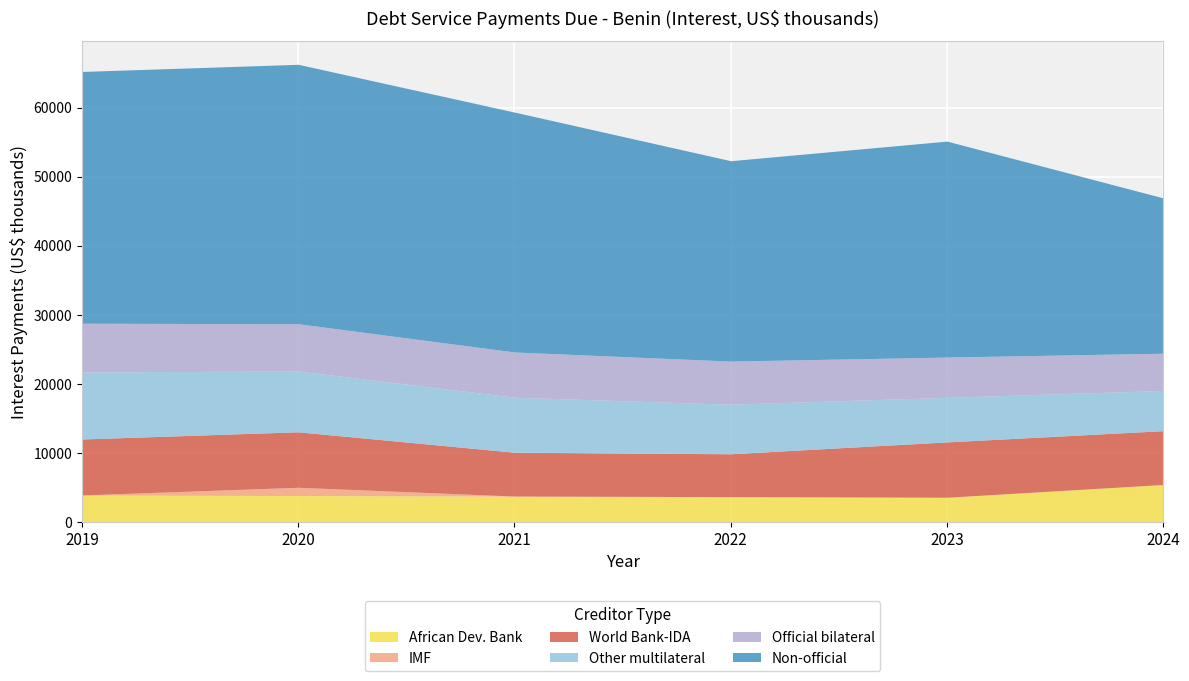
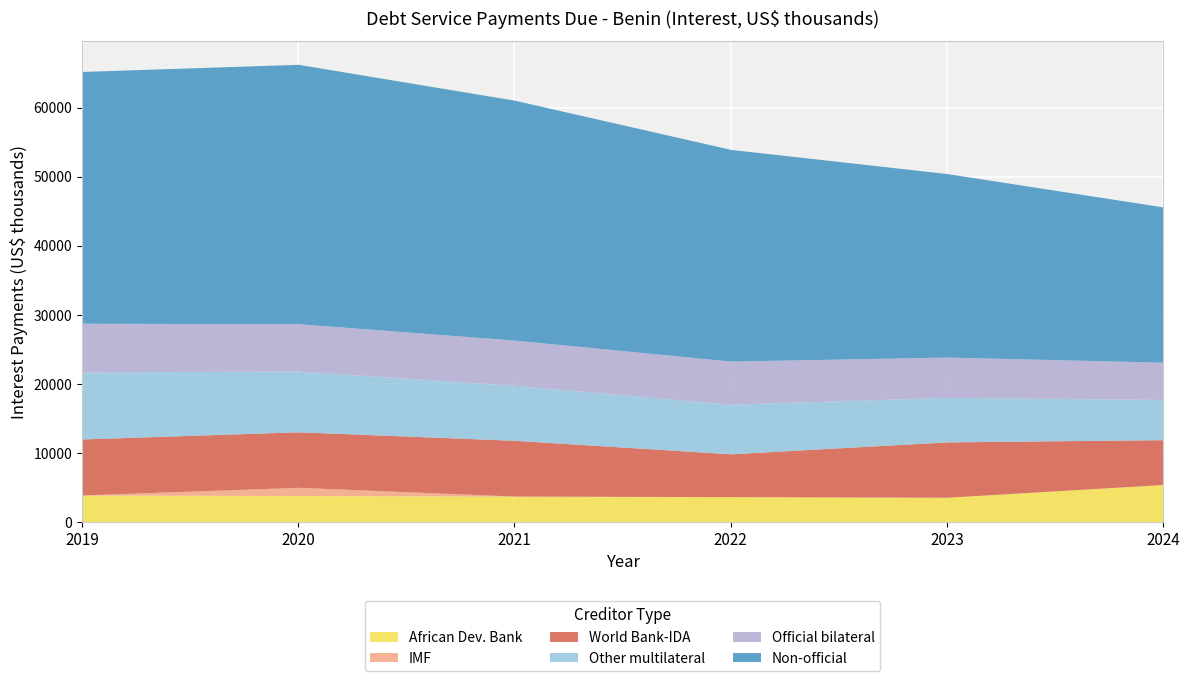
  {
    "African Dev. Bank": {
      "2020": 4000
    },
    "IMF": {
      "2020": 1000
    },
    "World Bank-IDA": {
      "2019": 8000,
      "2020": 8000,
-     "2021": 6000,
+     "2021": 8000,
      "2022": 6000,
      "2023": 8000,
-     "2024": 8000
+     "2024": 6000
    },
    "Non-official": {
      "2019": 36000,
      "2020": 38000,
      "2021": 35000,
-     "2022": 29000,
-     "2023": 31000,
+     "2022": 31000,
+     "2023": 27000,
      "2024": 22000
    }
  }
